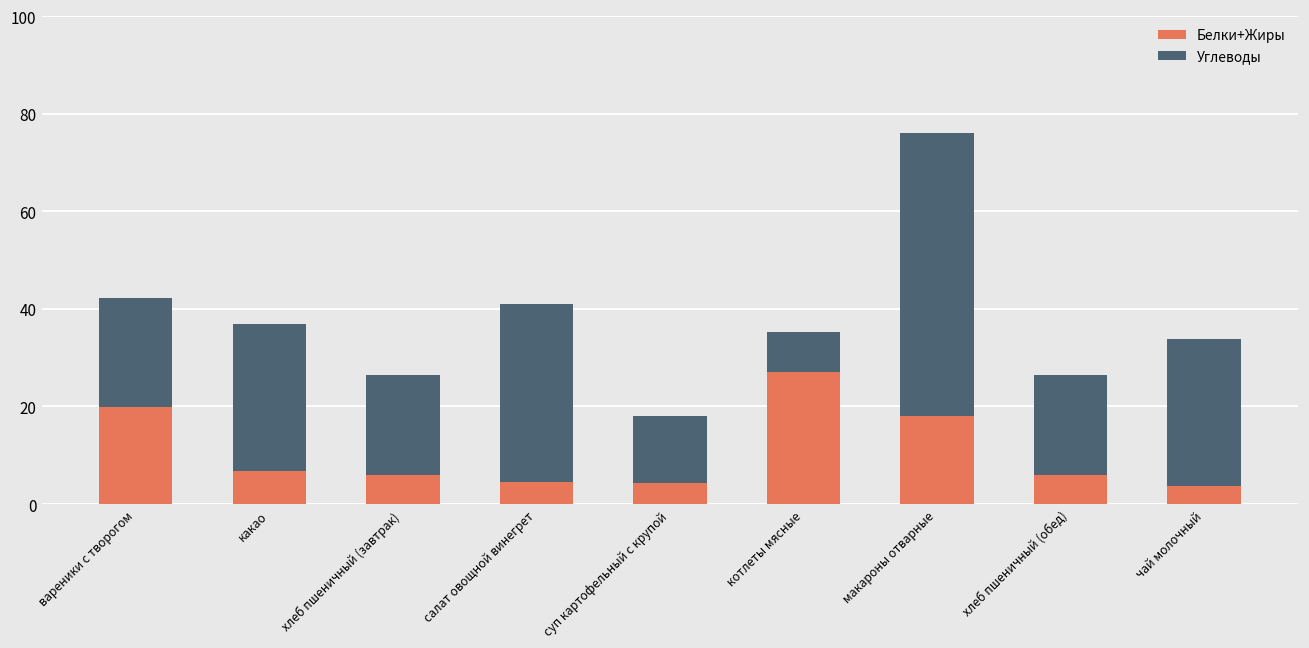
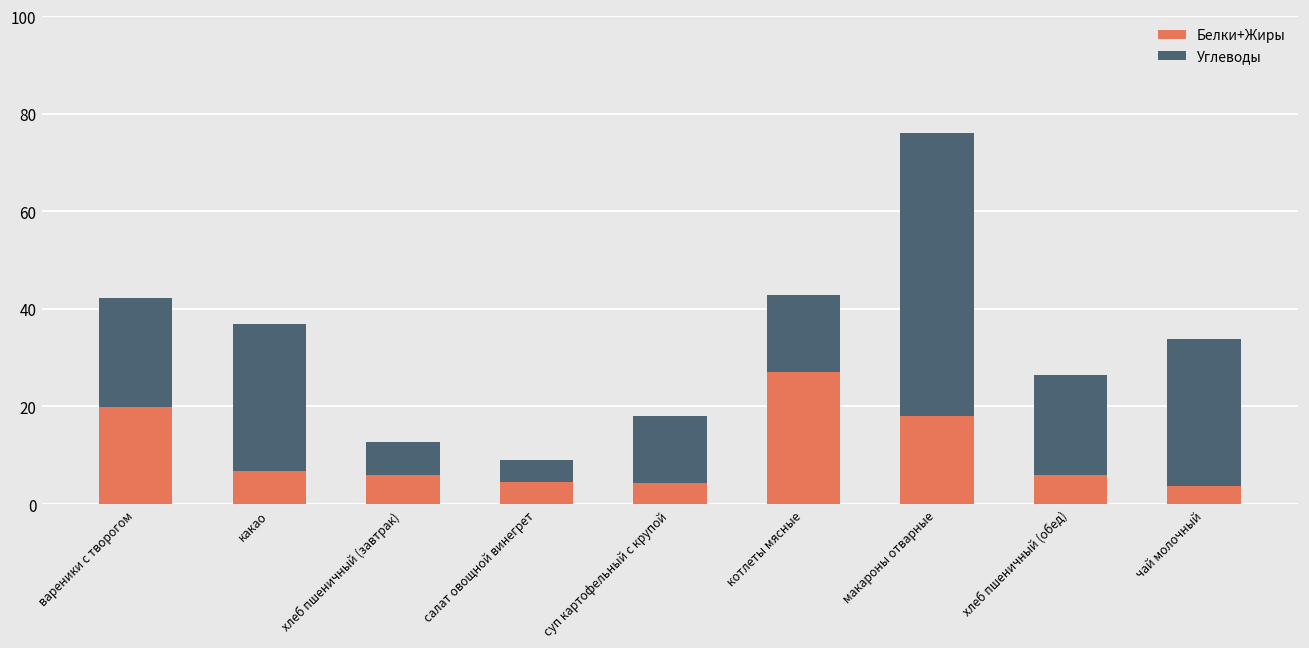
  {
    "Белки+Жиры": {
      "вареники с творогом": 20,
      "какао": 7,
      "хлеб пшеничный (завтрак)": 6,
      "салат овощной винегрет": 5,
      "суп картофельный с крупой": 4,
      "котлеты мясные": 27,
      "макароны отварные": 18,
      "хлеб пшеничный (обед)": 6,
      "чай молочный": 4
    },
    "Углеводы": {
      "вареники с творогом": 22,
      "какао": 30,
-     "хлеб пшеничный (завтрак)": 20,
-     "салат овощной винегрет": 37,
+     "хлеб пшеничный (завтрак)": 7,
+     "салат овощной винегрет": 5,
      "суп картофельный с крупой": 14,
-     "котлеты мясные": 8,
+     "котлеты мясные": 16,
      "макароны отварные": 58,
      "хлеб пшеничный (обед)": 20,
      "чай молочный": 30
    }
  }
